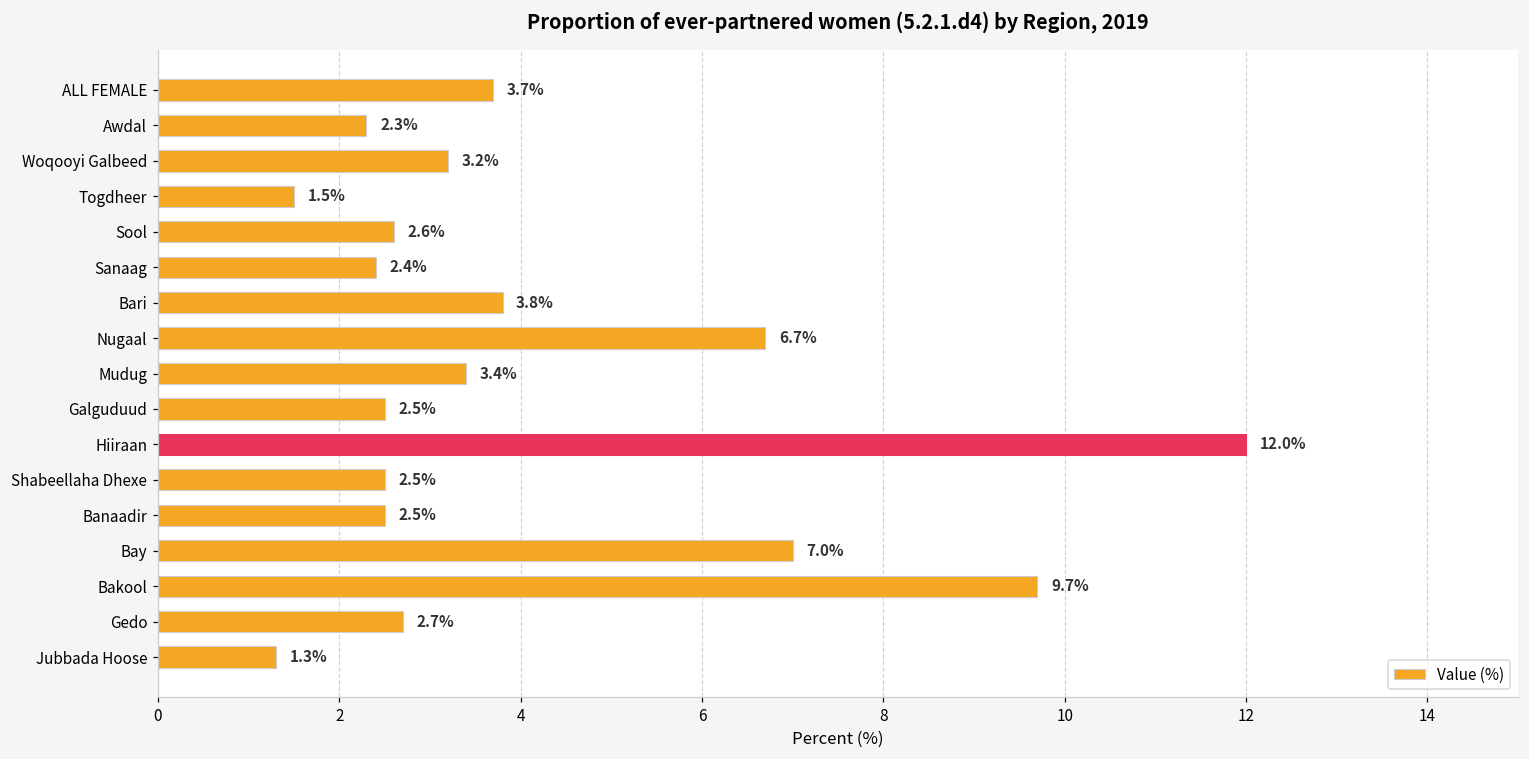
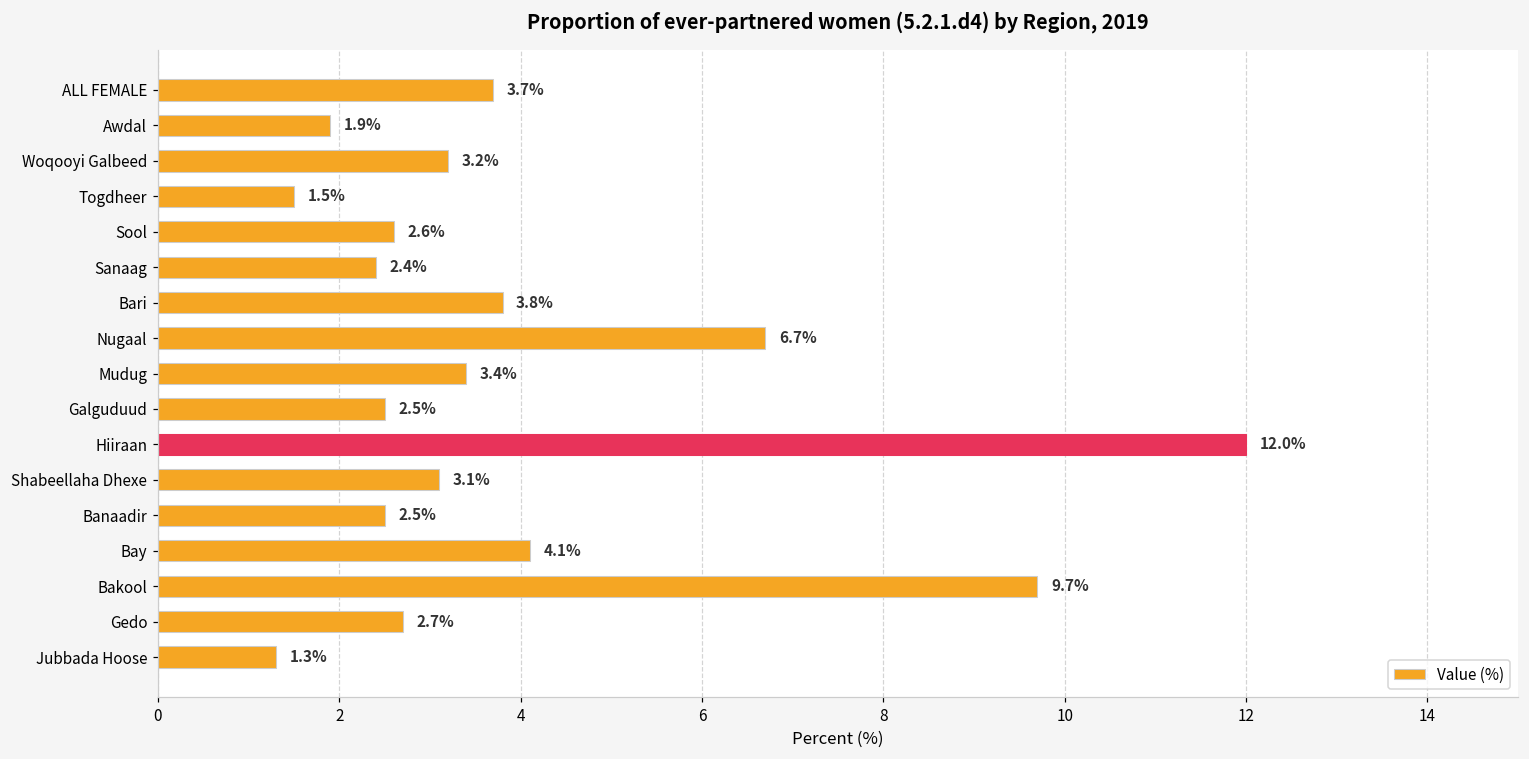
  {
    "ALL FEMALE": "3.7%",
-   "Awdal": "2.3%",
+   "Awdal": "1.9%",
    "Woqooyi Galbeed": "3.2%",
    "Togdheer": "1.5%",
    "Sool": "2.6%",
    "Sanaag": "2.4%",
    "Bari": "3.8%",
    "Nugaal": "6.7%",
    "Mudug": "3.4%",
    "Galguduud": "2.5%",
    "Hiiraan": "12.0%",
-   "Shabeellaha Dhexe": "2.5%",
+   "Shabeellaha Dhexe": "3.1%",
    "Banaadir": "2.5%",
-   "Bay": "7.0%",
+   "Bay": "4.1%",
    "Bakool": "9.7%",
    "Gedo": "2.7%",
    "Jubbada Hoose": "1.3%"
  }
